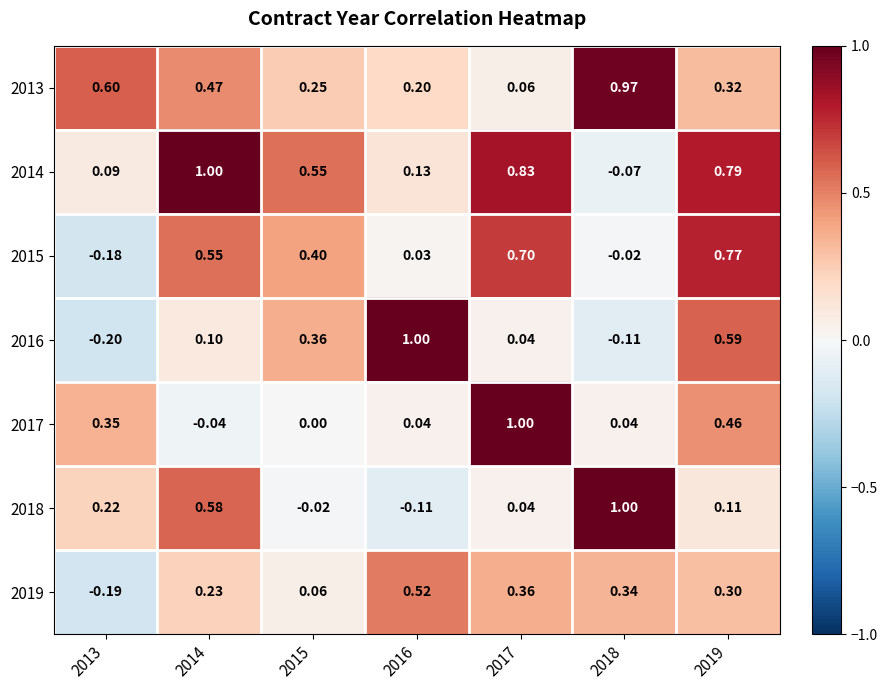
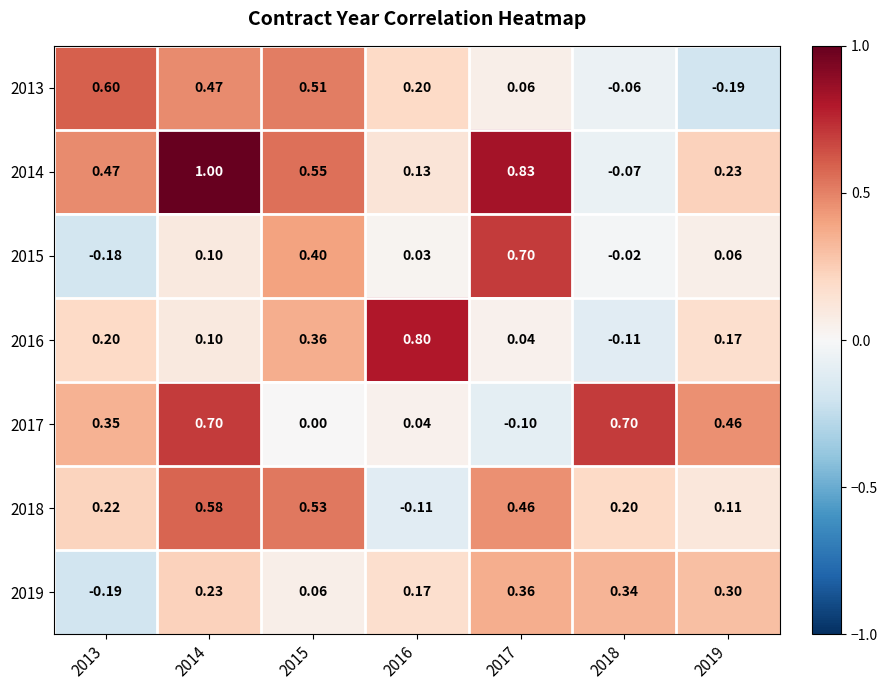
  {
    "2013": {
      "2013": 0.60,
      "2014": 0.47,
-     "2015": 0.25,
+     "2015": 0.51,
      "2016": 0.20,
      "2017": 0.06,
-     "2018": 0.97,
-     "2019": 0.32
+     "2018": -0.06,
+     "2019": -0.19
    },
    "2014": {
-     "2013": 0.09,
+     "2013": 0.47,
      "2014": 1.00,
      "2015": 0.55,
      "2016": 0.13,
      "2017": 0.83,
      "2018": -0.07,
-     "2019": 0.79
+     "2019": 0.23
    },
    "2015": {
      "2013": -0.18,
-     "2014": 0.55,
+     "2014": 0.10,
      "2015": 0.40,
      "2016": 0.03,
      "2017": 0.70,
      "2018": -0.02,
-     "2019": 0.77
+     "2019": 0.06
    },
    "2016": {
-     "2013": -0.20,
+     "2013": 0.20,
      "2014": 0.10,
      "2015": 0.36,
-     "2016": 1.00,
+     "2016": 0.80,
      "2017": 0.04,
      "2018": -0.11,
-     "2019": 0.59
+     "2019": 0.17
    },
    "2017": {
      "2013": 0.35,
-     "2014": -0.04,
+     "2014": 0.70,
      "2015": 0.00,
      "2016": 0.04,
-     "2017": 1.00,
-     "2018": 0.04,
+     "2017": -0.10,
+     "2018": 0.70,
      "2019": 0.46
    },
    "2018": {
      "2013": 0.22,
      "2014": 0.58,
-     "2015": -0.02,
+     "2015": 0.53,
      "2016": -0.11,
-     "2017": 0.04,
-     "2018": 1.00,
+     "2017": 0.46,
+     "2018": 0.20,
      "2019": 0.11
    },
    "2019": {
      "2013": -0.19,
      "2014": 0.23,
      "2015": 0.06,
-     "2016": 0.52,
+     "2016": 0.17,
      "2017": 0.36,
      "2018": 0.34,
      "2019": 0.30
    }
  }
